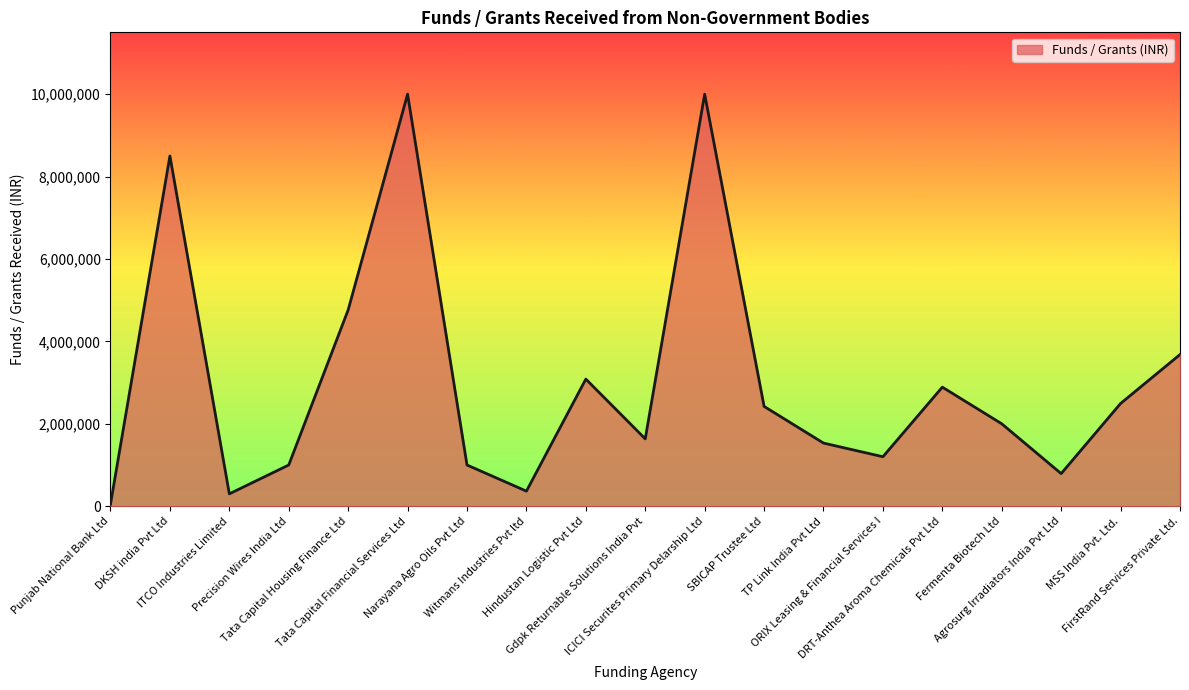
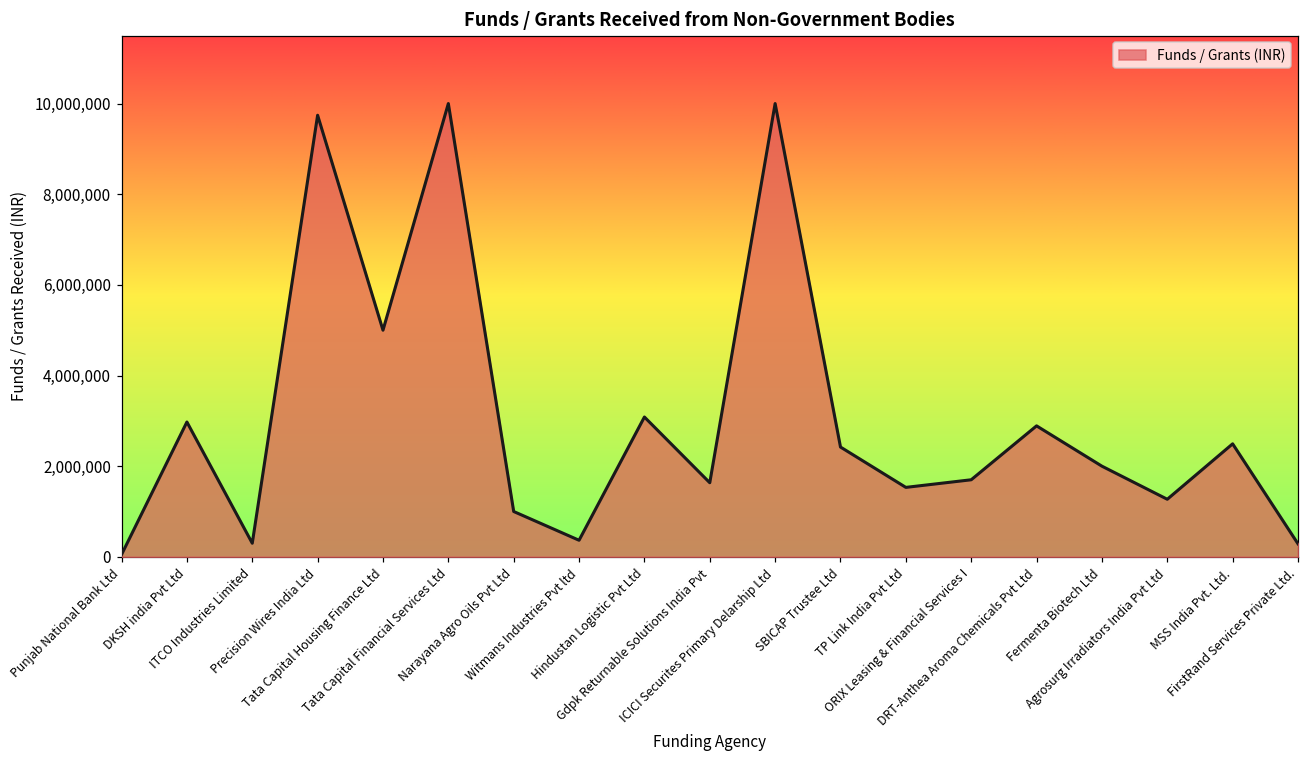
  {
    "Punjab National Bank Ltd": "100,000",
-   "DKSH india Pvt Ltd": "8,500,000",
+   "DKSH india Pvt Ltd": "3,000,000",
    "ITCO Industries Limited": "300,000",
-   "Precision Wires India Ltd": "1,000,000",
-   "Tata Capital Housing Finance Ltd": "4,800,000",
+   "Precision Wires India Ltd": "9,700,000",
+   "Tata Capital Housing Finance Ltd": "5,000,000",
    "Tata Capital Financial Services Ltd": "10,000,000",
    "Narayana Agro Oils Pvt Ltd": "1,000,000",
    "Witmans Industries Pvt ltd": "400,000",
    "Hindustan Logistic Pvt Ltd": "3,100,000",
    "Gdpk Returnable Solutions India Pvt": "1,600,000",
    "ICICI Securites Primary Delarship Ltd": "10,000,000",
    "SBICAP Trustee Ltd": "2,400,000",
    "TP Link India Pvt Ltd": "1,500,000",
-   "ORIX Leasing & Financial Services I": "1,200,000",
+   "ORIX Leasing & Financial Services I": "1,700,000",
    "DRT-Anthea Aroma Chemicals Pvt Ltd": "2,900,000",
    "Fermenta Biotech Ltd": "2,000,000",
-   "Agrosurg Irradiators India Pvt Ltd": "800,000",
+   "Agrosurg Irradiators India Pvt Ltd": "1,300,000",
    "MSS India Pvt. Ltd.": "2,500,000",
-   "FirstRand Services Private Ltd.": "3,700,000"
+   "FirstRand Services Private Ltd.": "300,000"
  }
